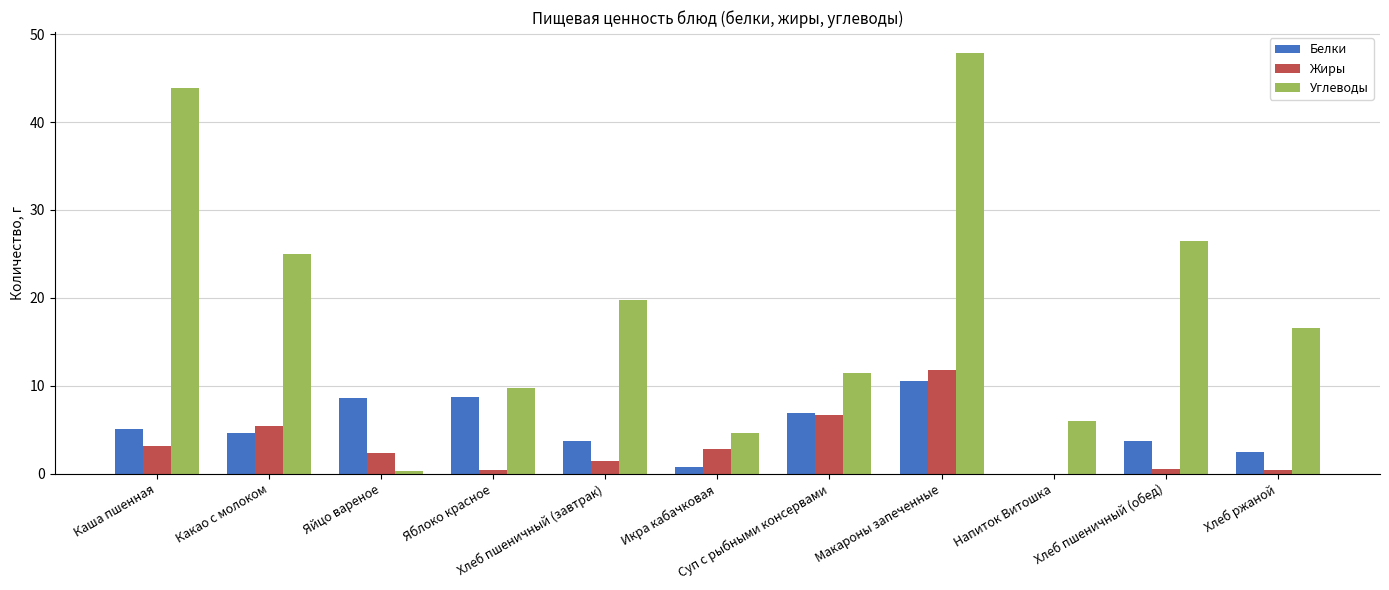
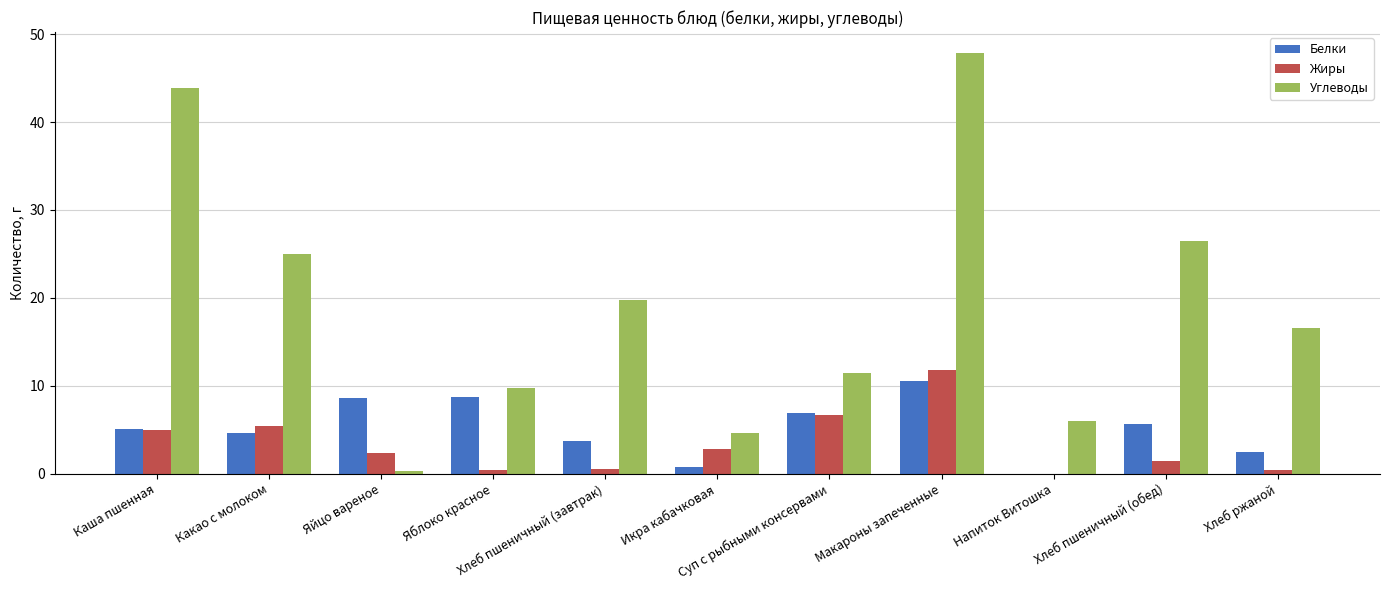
  {
    "Белки": {
      "Каша пшенная": 5,
      "Какао с молоком": 5,
      "Яйцо вареное": 9,
      "Яблоко красное": 9,
      "Хлеб пшеничный (завтрак)": 4,
      "Икра кабачковая": 1,
      "Суп с рыбными консервами": 7,
      "Макароны запеченные": 11,
      "Напиток Витошка": 0,
-     "Хлеб пшеничный (обед)": 4,
+     "Хлеб пшеничный (обед)": 6,
      "Хлеб ржаной": 3
    },
    "Жиры": {
-     "Каша пшенная": 3,
+     "Каша пшенная": 5,
      "Какао с молоком": 5,
      "Яйцо вареное": 2,
      "Яблоко красное": 0,
-     "Хлеб пшеничный (завтрак)": 1.5,
+     "Хлеб пшеничный (завтрак)": 0.5,
      "Икра кабачковая": 3,
      "Суп с рыбными консервами": 7,
      "Макароны запеченные": 12,
      "Напиток Витошка": 0,
-     "Хлеб пшеничный (обед)": 0,
+     "Хлеб пшеничный (обед)": 1,
      "Хлеб ржаной": 0
    },
    "Углеводы": {
      "Каша пшенная": 44,
      "Какао с молоком": 25,
      "Яйцо вареное": 0,
      "Яблоко красное": 10,
      "Хлеб пшеничный (завтрак)": 20,
      "Икра кабачковая": 5,
      "Суп с рыбными консервами": 11,
      "Макароны запеченные": 48,
      "Напиток Витошка": 6,
      "Хлеб пшеничный (обед)": 26,
      "Хлеб ржаной": 17
    }
  }
